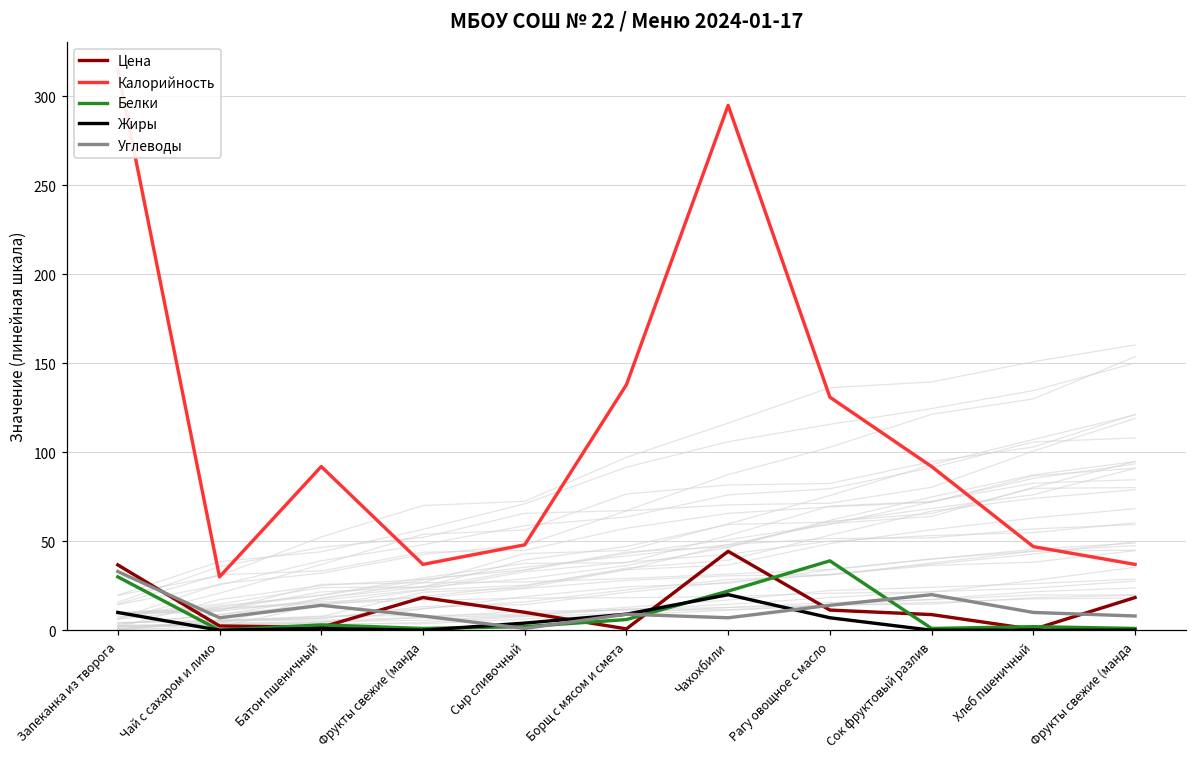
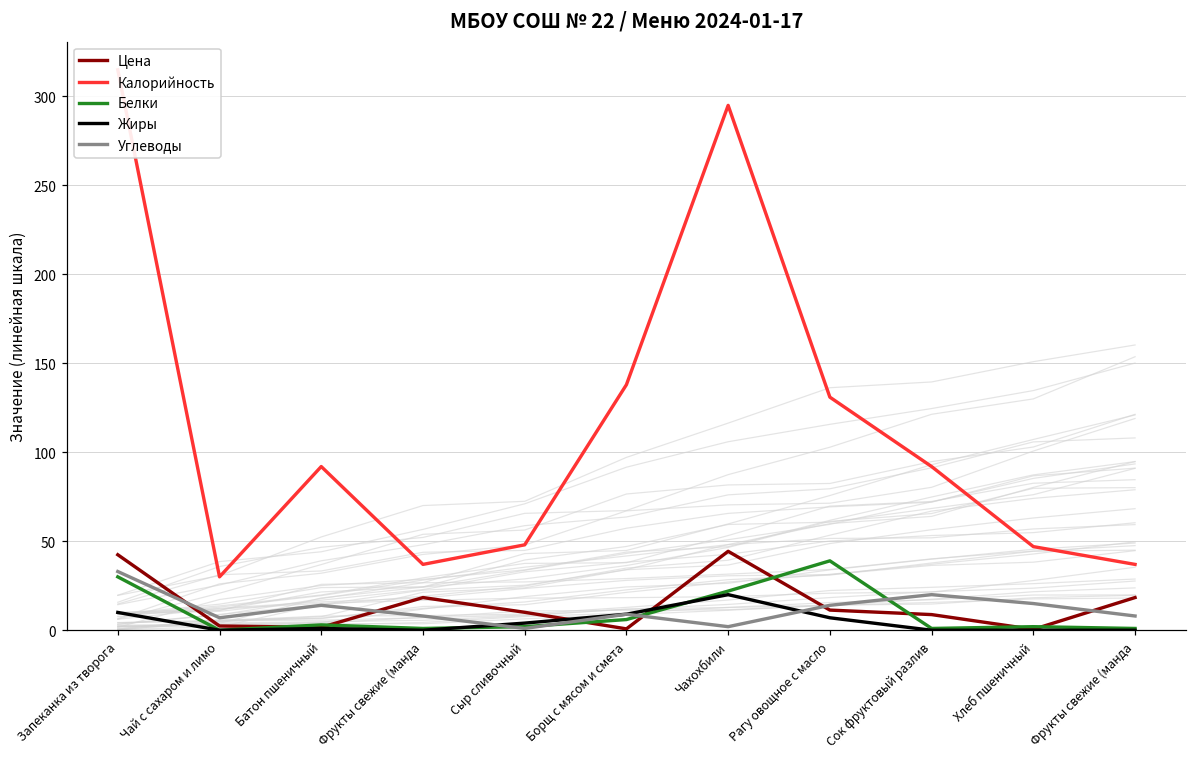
  {
    "Цена": {
-     "Запеканка из творога": 37,
+     "Запеканка из творога": 42,
      "Борщ с мясом и смета": 1,
      "Чахохбили": 44,
      "Рагу овощное с масло": 11,
      "Сок фруктовый разлив": 9
    },
    "Калорийность": {
      "Батон пшеничный": 92,
      "Борщ с мясом и смета": 138,
      "Чахохбили": 295,
      "Рагу овощное с масло": 131
    },
    "Белки": {
      "Запеканка из творога": 30,
      "Борщ с мясом и смета": 6,
      "Чахохбили": 22,
      "Рагу овощное с масло": 39
    },
    "Жиры": {
      "Сыр сливочный": 4,
      "Рагу овощное с масло": 7
    },
    "Углеводы": {
      "Запеканка из творога": 33,
-     "Чахохбили": 7,
-     "Хлеб пшеничный": 10
+     "Чахохбили": 2,
+     "Хлеб пшеничный": 15
    }
  }
